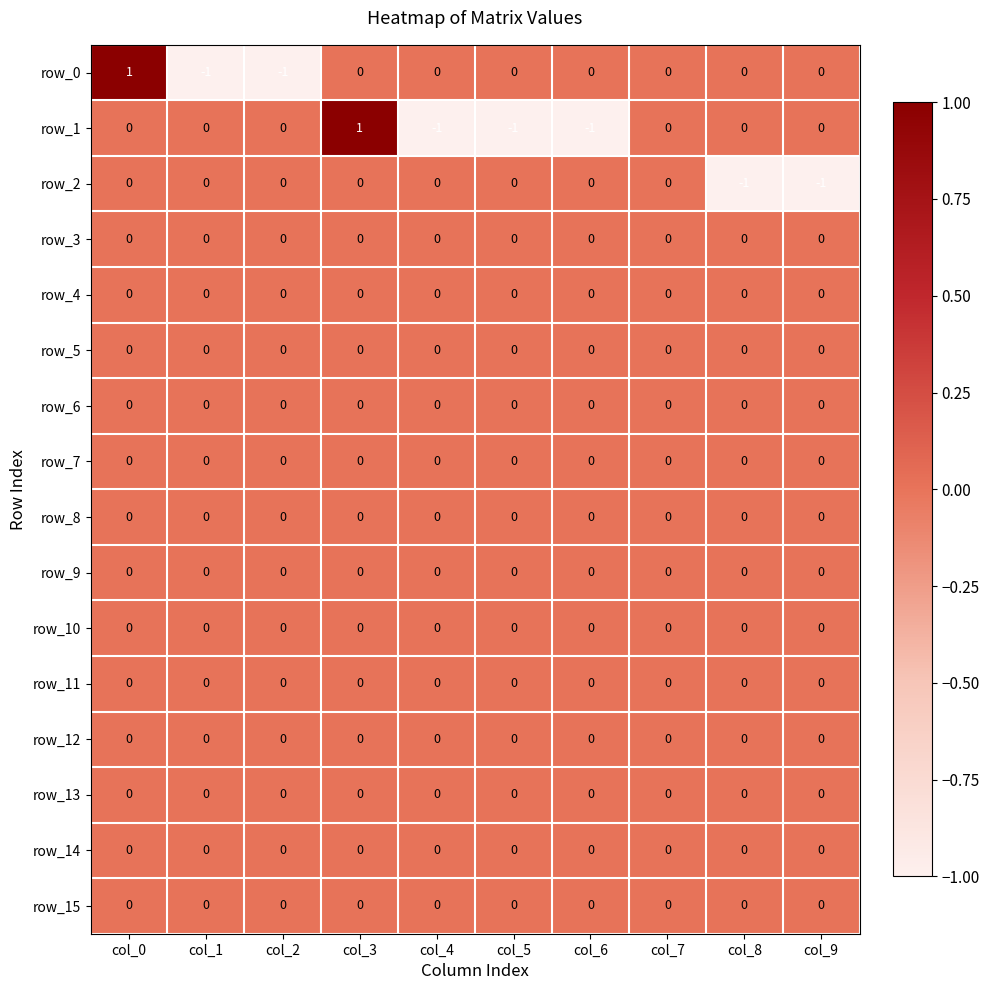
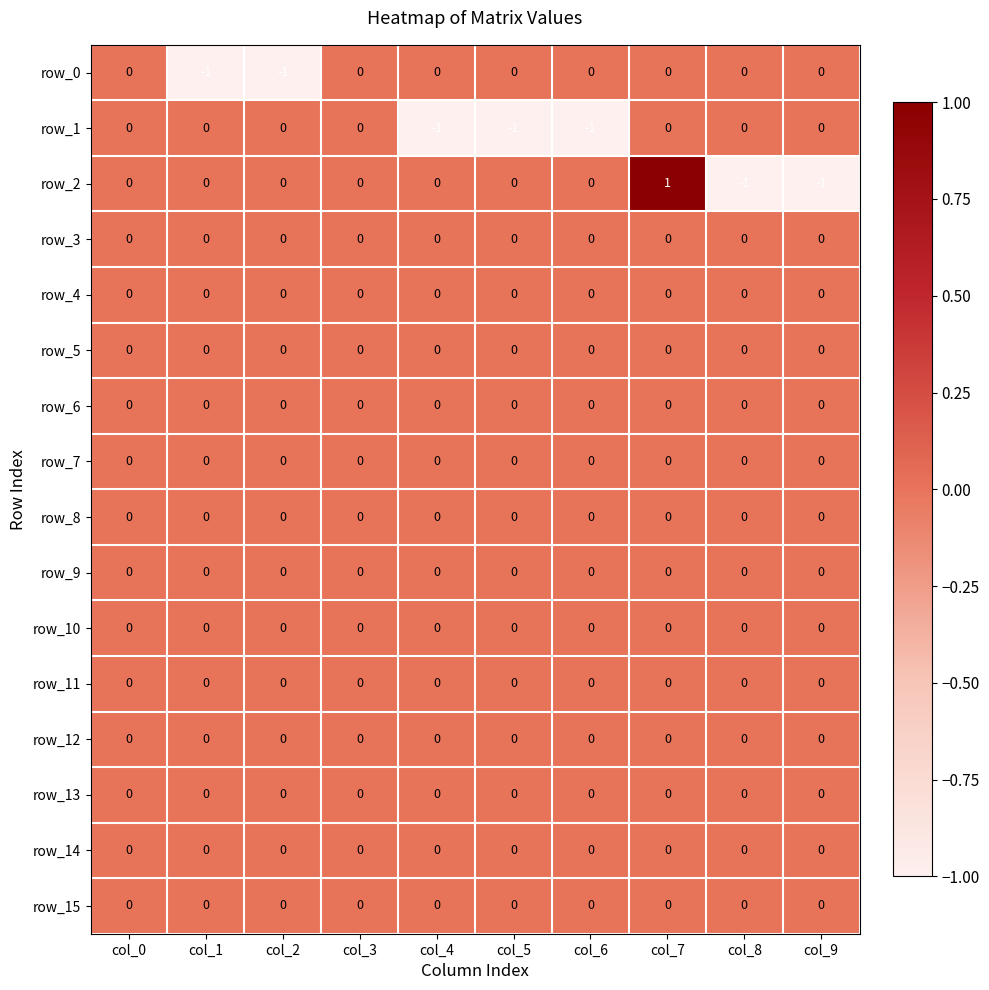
  {
    "row_0": {
-     "col_0": 1,
+     "col_0": 0,
      "col_3": 0,
      "col_4": 0,
      "col_5": 0,
      "col_6": 0,
      "col_7": 0,
      "col_8": 0,
      "col_9": 0
    },
    "row_1": {
      "col_0": 0,
      "col_1": 0,
      "col_2": 0,
-     "col_3": 1,
+     "col_3": 0,
      "col_7": 0,
      "col_8": 0,
      "col_9": 0
    },
    "row_2": {
      "col_0": 0,
      "col_1": 0,
      "col_2": 0,
      "col_3": 0,
      "col_4": 0,
      "col_5": 0,
      "col_6": 0,
-     "col_7": 0
+     "col_7": 1
    },
    "row_3": {
      "col_0": 0,
      "col_1": 0,
      "col_2": 0,
      "col_3": 0,
      "col_4": 0,
      "col_5": 0,
      "col_6": 0,
      "col_7": 0,
      "col_8": 0,
      "col_9": 0
    },
    "row_4": {
      "col_0": 0,
      "col_1": 0,
      "col_2": 0,
      "col_3": 0,
      "col_4": 0,
      "col_5": 0,
      "col_6": 0,
      "col_7": 0,
      "col_8": 0,
      "col_9": 0
    },
    "row_5": {
      "col_0": 0,
      "col_1": 0,
      "col_2": 0,
      "col_3": 0,
      "col_4": 0,
      "col_5": 0,
      "col_6": 0,
      "col_7": 0,
      "col_8": 0,
      "col_9": 0
    },
    "row_6": {
      "col_0": 0,
      "col_1": 0,
      "col_2": 0,
      "col_3": 0,
      "col_4": 0,
      "col_5": 0,
      "col_6": 0,
      "col_7": 0,
      "col_8": 0,
      "col_9": 0
    },
    "row_7": {
      "col_0": 0,
      "col_1": 0,
      "col_2": 0,
      "col_3": 0,
      "col_4": 0,
      "col_5": 0,
      "col_6": 0,
      "col_7": 0,
      "col_8": 0,
      "col_9": 0
    },
    "row_8": {
      "col_0": 0,
      "col_1": 0,
      "col_2": 0,
      "col_3": 0,
      "col_4": 0,
      "col_5": 0,
      "col_6": 0,
      "col_7": 0,
      "col_8": 0,
      "col_9": 0
    },
    "row_9": {
      "col_0": 0,
      "col_1": 0,
      "col_2": 0,
      "col_3": 0,
      "col_4": 0,
      "col_5": 0,
      "col_6": 0,
      "col_7": 0,
      "col_8": 0,
      "col_9": 0
    },
    "row_10": {
      "col_0": 0,
      "col_1": 0,
      "col_2": 0,
      "col_3": 0,
      "col_4": 0,
      "col_5": 0,
      "col_6": 0,
      "col_7": 0,
      "col_8": 0,
      "col_9": 0
    },
    "row_11": {
      "col_0": 0,
      "col_1": 0,
      "col_2": 0,
      "col_3": 0,
      "col_4": 0,
      "col_5": 0,
      "col_6": 0,
      "col_7": 0,
      "col_8": 0,
      "col_9": 0
    },
    "row_12": {
      "col_0": 0,
      "col_1": 0,
      "col_2": 0,
      "col_3": 0,
      "col_4": 0,
      "col_5": 0,
      "col_6": 0,
      "col_7": 0,
      "col_8": 0,
      "col_9": 0
    },
    "row_13": {
      "col_0": 0,
      "col_1": 0,
      "col_2": 0,
      "col_3": 0,
      "col_4": 0,
      "col_5": 0,
      "col_6": 0,
      "col_7": 0,
      "col_8": 0,
      "col_9": 0
    },
    "row_14": {
      "col_0": 0,
      "col_1": 0,
      "col_2": 0,
      "col_3": 0,
      "col_4": 0,
      "col_5": 0,
      "col_6": 0,
      "col_7": 0,
      "col_8": 0,
      "col_9": 0
    },
    "row_15": {
      "col_0": 0,
      "col_1": 0,
      "col_2": 0,
      "col_3": 0,
      "col_4": 0,
      "col_5": 0,
      "col_6": 0,
      "col_7": 0,
      "col_8": 0,
      "col_9": 0
    }
  }
